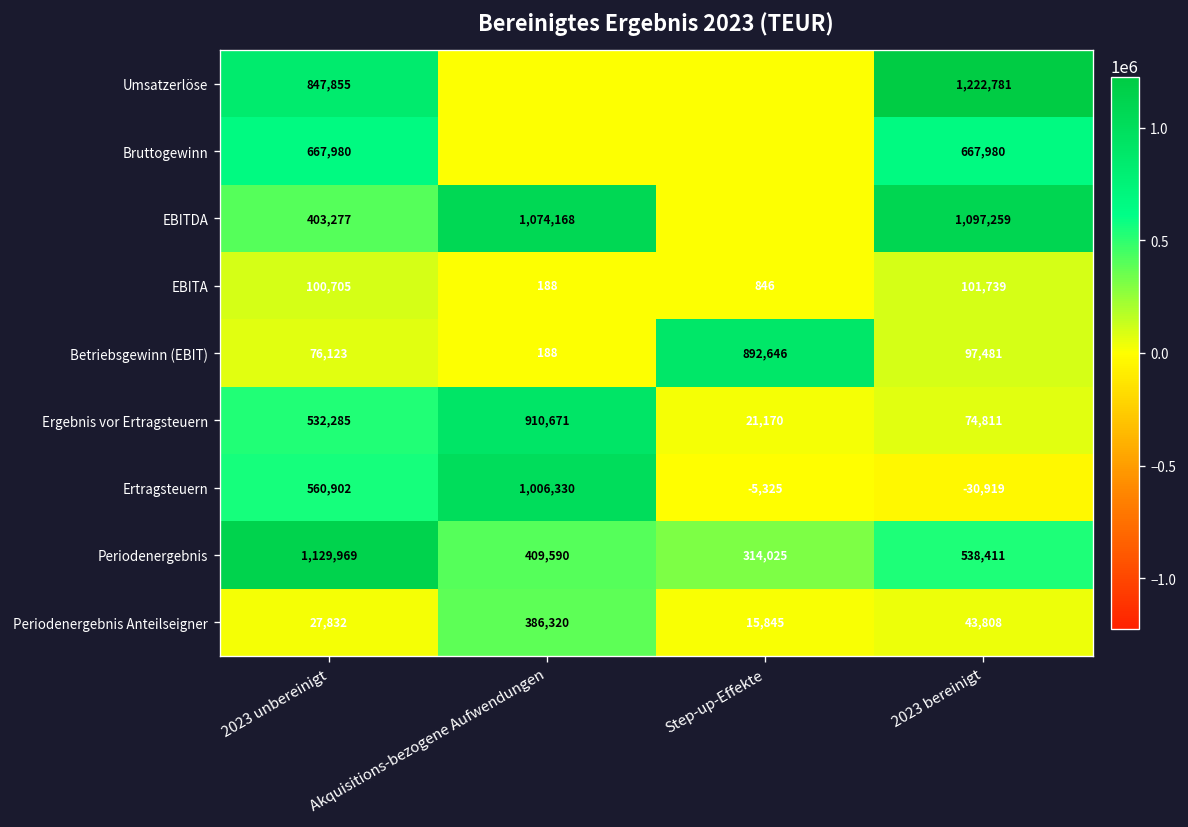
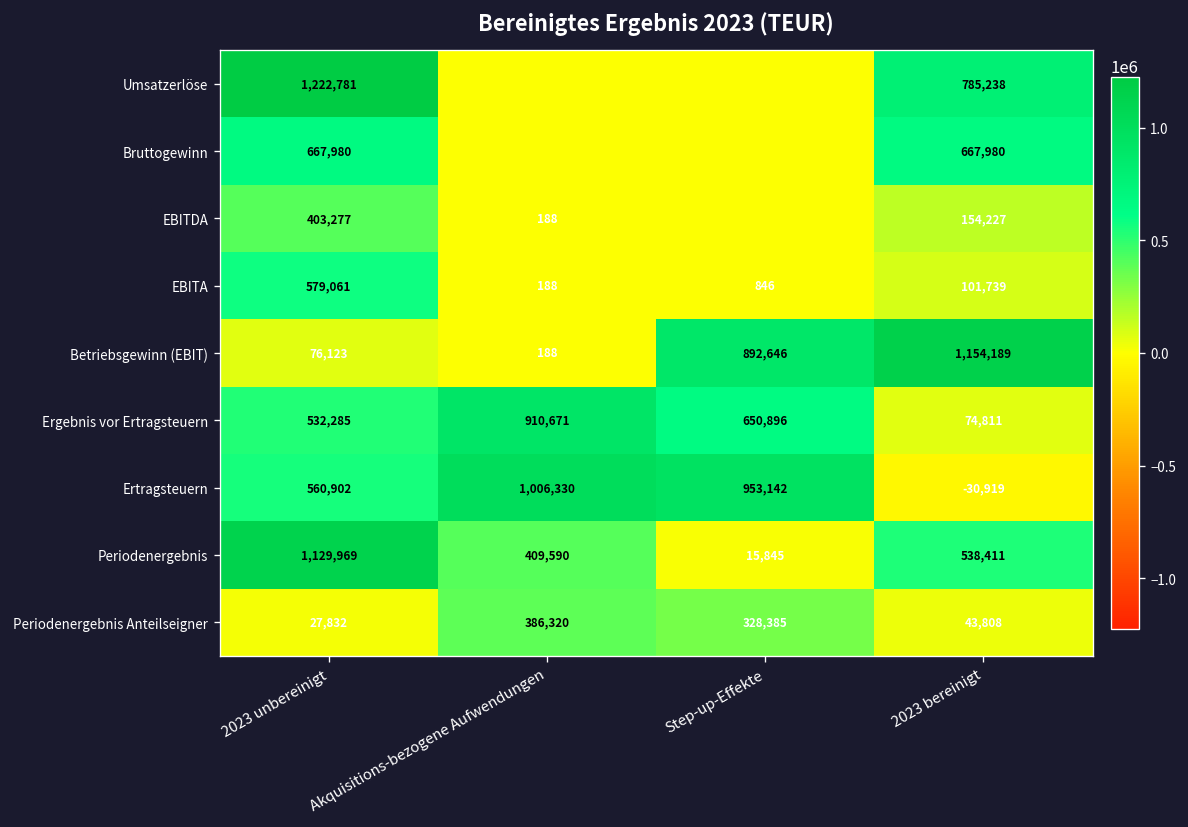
  {
    "Umsatzerlöse": {
-     "2023 unbereinigt": "847,855",
-     "2023 bereinigt": "1,222,781"
+     "2023 unbereinigt": "1,222,781",
+     "2023 bereinigt": "785,238"
    },
    "Bruttogewinn": {
      "2023 unbereinigt": "667,980",
      "2023 bereinigt": "667,980"
    },
    "EBITDA": {
      "2023 unbereinigt": "403,277",
-     "Akquisitions-bezogene Aufwendungen": "1,074,168",
-     "2023 bereinigt": "1,097,259"
+     "Akquisitions-bezogene Aufwendungen": "188",
+     "2023 bereinigt": "154,227"
    },
    "EBITA": {
-     "2023 unbereinigt": "100,705",
+     "2023 unbereinigt": "579,061",
      "Akquisitions-bezogene Aufwendungen": "188",
      "Step-up-Effekte": "846",
      "2023 bereinigt": "101,739"
    },
    "Betriebsgewinn (EBIT)": {
      "2023 unbereinigt": "76,123",
      "Akquisitions-bezogene Aufwendungen": "188",
      "Step-up-Effekte": "892,646",
-     "2023 bereinigt": "97,481"
+     "2023 bereinigt": "1,154,189"
    },
    "Ergebnis vor Ertragsteuern": {
      "2023 unbereinigt": "532,285",
      "Akquisitions-bezogene Aufwendungen": "910,671",
-     "Step-up-Effekte": "21,170",
+     "Step-up-Effekte": "650,896",
      "2023 bereinigt": "74,811"
    },
    "Ertragsteuern": {
      "2023 unbereinigt": "560,902",
      "Akquisitions-bezogene Aufwendungen": "1,006,330",
-     "Step-up-Effekte": "-5,325",
+     "Step-up-Effekte": "953,142",
      "2023 bereinigt": "-30,919"
    },
    "Periodenergebnis": {
      "2023 unbereinigt": "1,129,969",
      "Akquisitions-bezogene Aufwendungen": "409,590",
-     "Step-up-Effekte": "314,025",
+     "Step-up-Effekte": "15,845",
      "2023 bereinigt": "538,411"
    },
    "Periodenergebnis Anteilseigner": {
      "2023 unbereinigt": "27,832",
      "Akquisitions-bezogene Aufwendungen": "386,320",
-     "Step-up-Effekte": "15,845",
+     "Step-up-Effekte": "328,385",
      "2023 bereinigt": "43,808"
    }
  }
